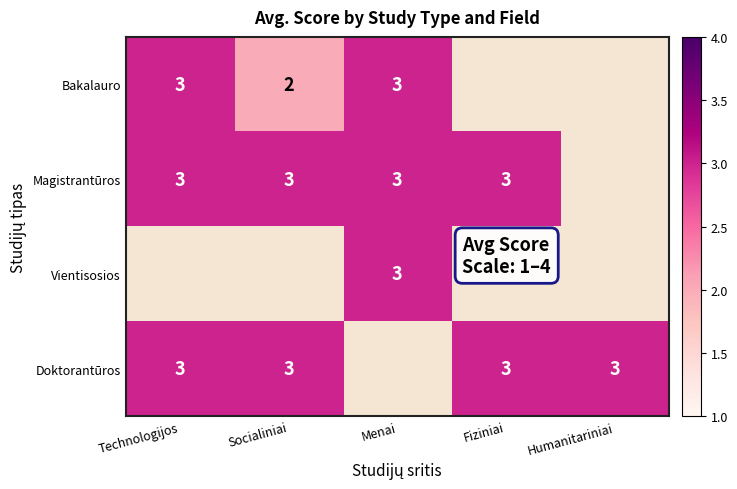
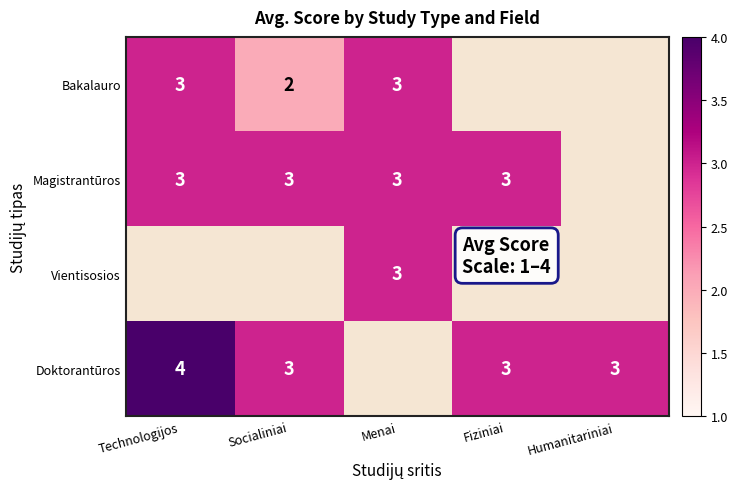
  {
    "Bakalauro": {
      "Technologijos": 3,
      "Socialiniai": 2,
      "Menai": 3
    },
    "Magistrantūros": {
      "Technologijos": 3,
      "Socialiniai": 3,
      "Menai": 3,
      "Fiziniai": 3
    },
    "Vientisosios": {
      "Menai": 3
    },
    "Doktorantūros": {
-     "Technologijos": 3,
+     "Technologijos": 4,
      "Socialiniai": 3,
      "Fiziniai": 3,
      "Humanitariniai": 3
    }
  }
